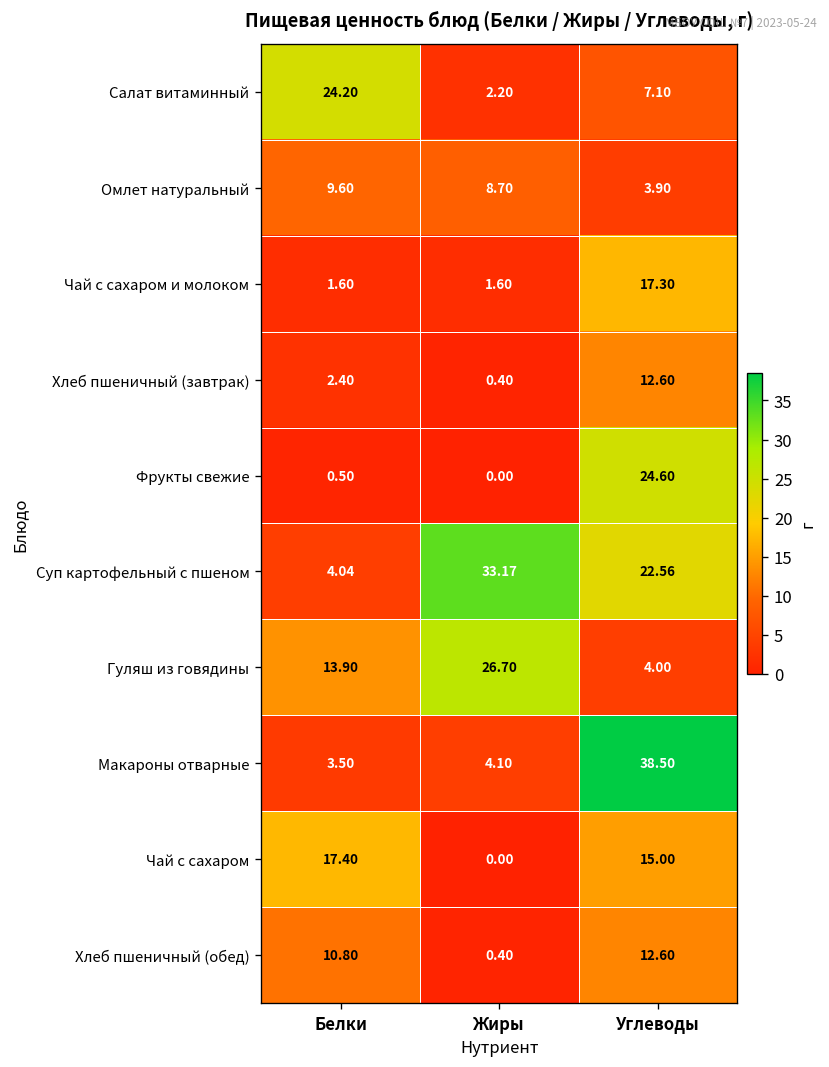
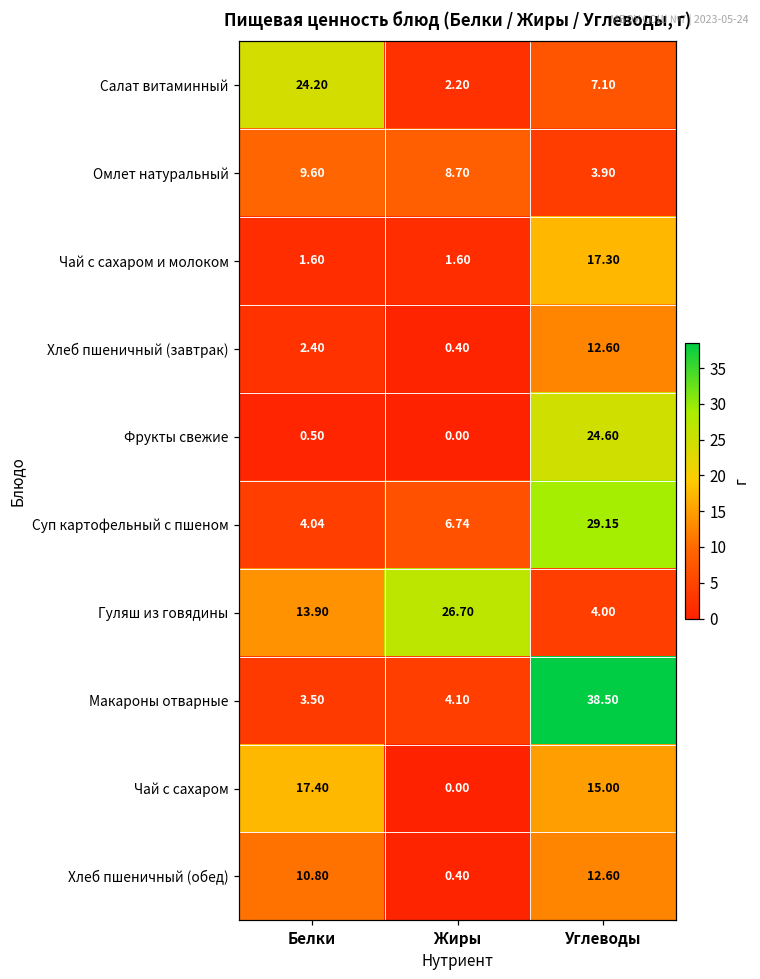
  {
    "Салат витаминный": {
      "Белки": 24.20,
      "Жиры": 2.20,
      "Углеводы": 7.10
    },
    "Омлет натуральный": {
      "Белки": 9.60,
      "Жиры": 8.70,
      "Углеводы": 3.90
    },
    "Чай с сахаром и молоком": {
      "Белки": 1.60,
      "Жиры": 1.60,
      "Углеводы": 17.30
    },
    "Хлеб пшеничный (завтрак)": {
      "Белки": 2.40,
      "Жиры": 0.40,
      "Углеводы": 12.60
    },
    "Фрукты свежие": {
      "Белки": 0.50,
      "Жиры": 0.00,
      "Углеводы": 24.60
    },
    "Суп картофельный с пшеном": {
      "Белки": 4.04,
-     "Жиры": 33.17,
-     "Углеводы": 22.56
+     "Жиры": 6.74,
+     "Углеводы": 29.15
    },
    "Гуляш из говядины": {
      "Белки": 13.90,
      "Жиры": 26.70,
      "Углеводы": 4.00
    },
    "Макароны отварные": {
      "Белки": 3.50,
      "Жиры": 4.10,
      "Углеводы": 38.50
    },
    "Чай с сахаром": {
      "Белки": 17.40,
      "Жиры": 0.00,
      "Углеводы": 15.00
    },
    "Хлеб пшеничный (обед)": {
      "Белки": 10.80,
      "Жиры": 0.40,
      "Углеводы": 12.60
    }
  }
